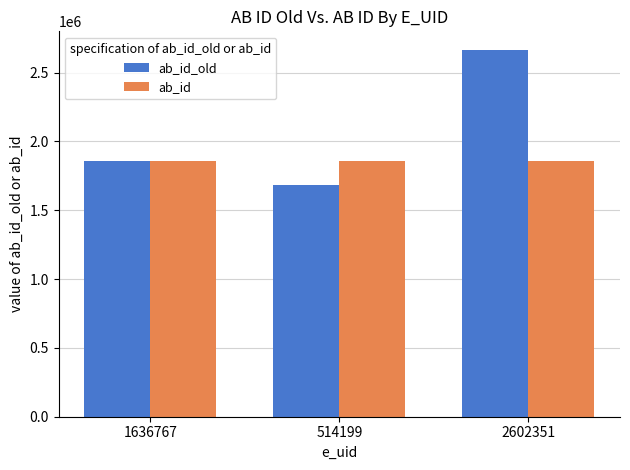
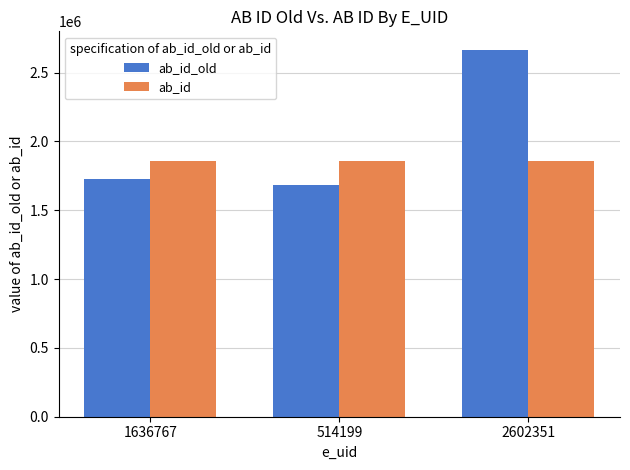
  {
    "ab_id_old": {
-     "1636767": 1860000,
+     "1636767": 1730000,
      "514199": 1680000,
      "2602351": 2670000
    },
    "ab_id": {
      "1636767": 1860000,
      "514199": 1860000,
      "2602351": 1860000
    }
  }
